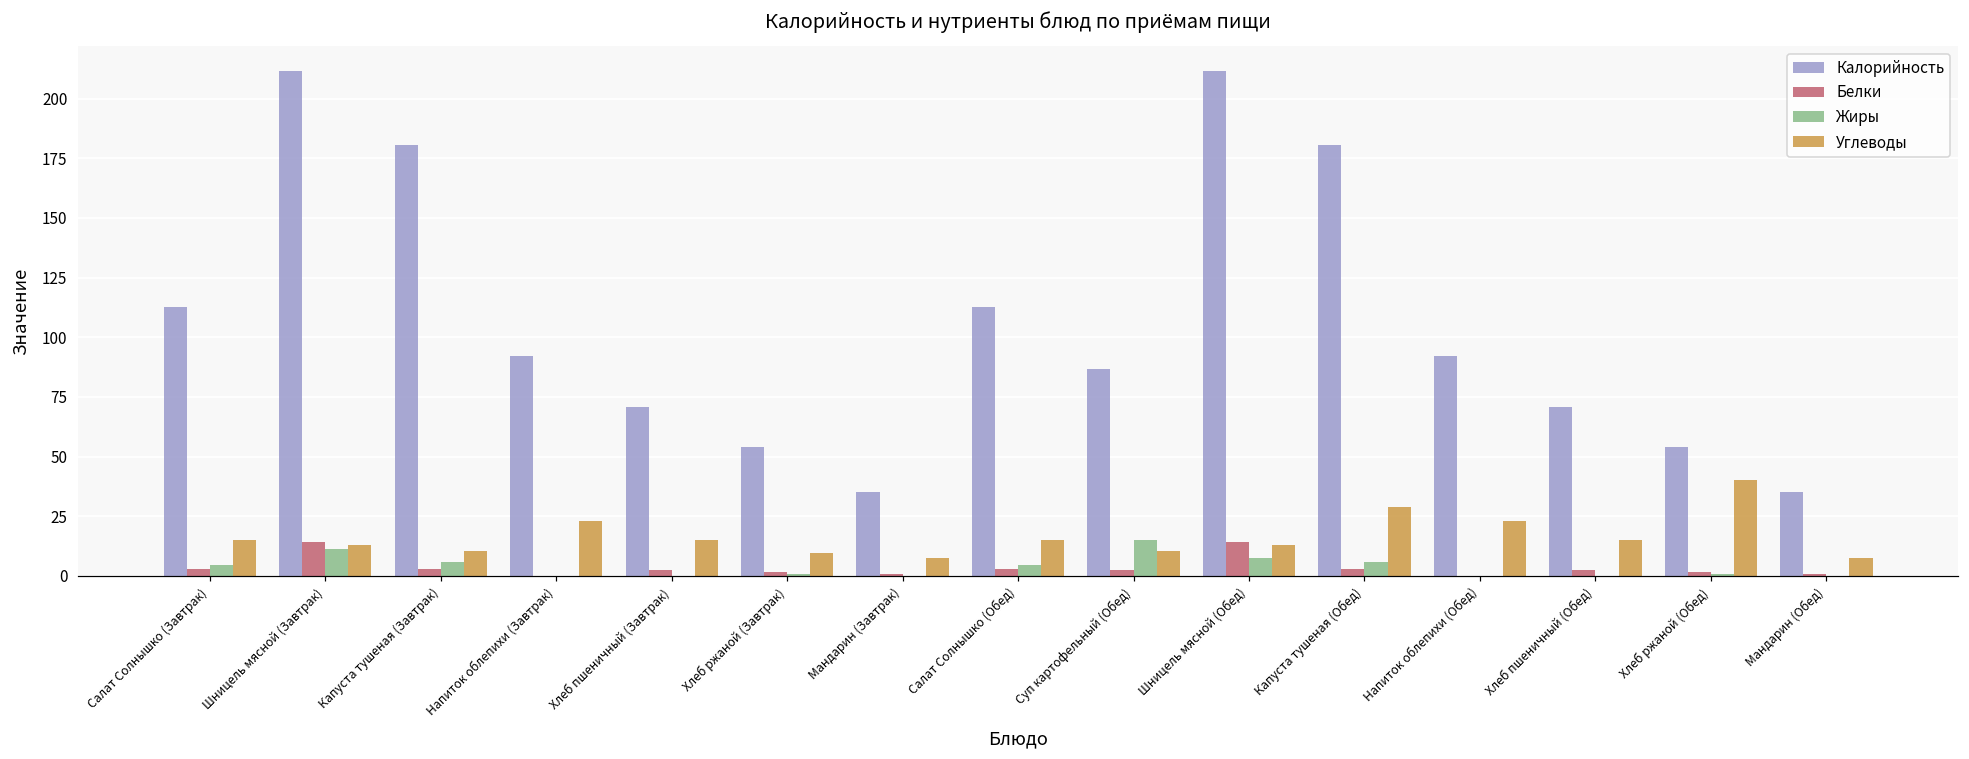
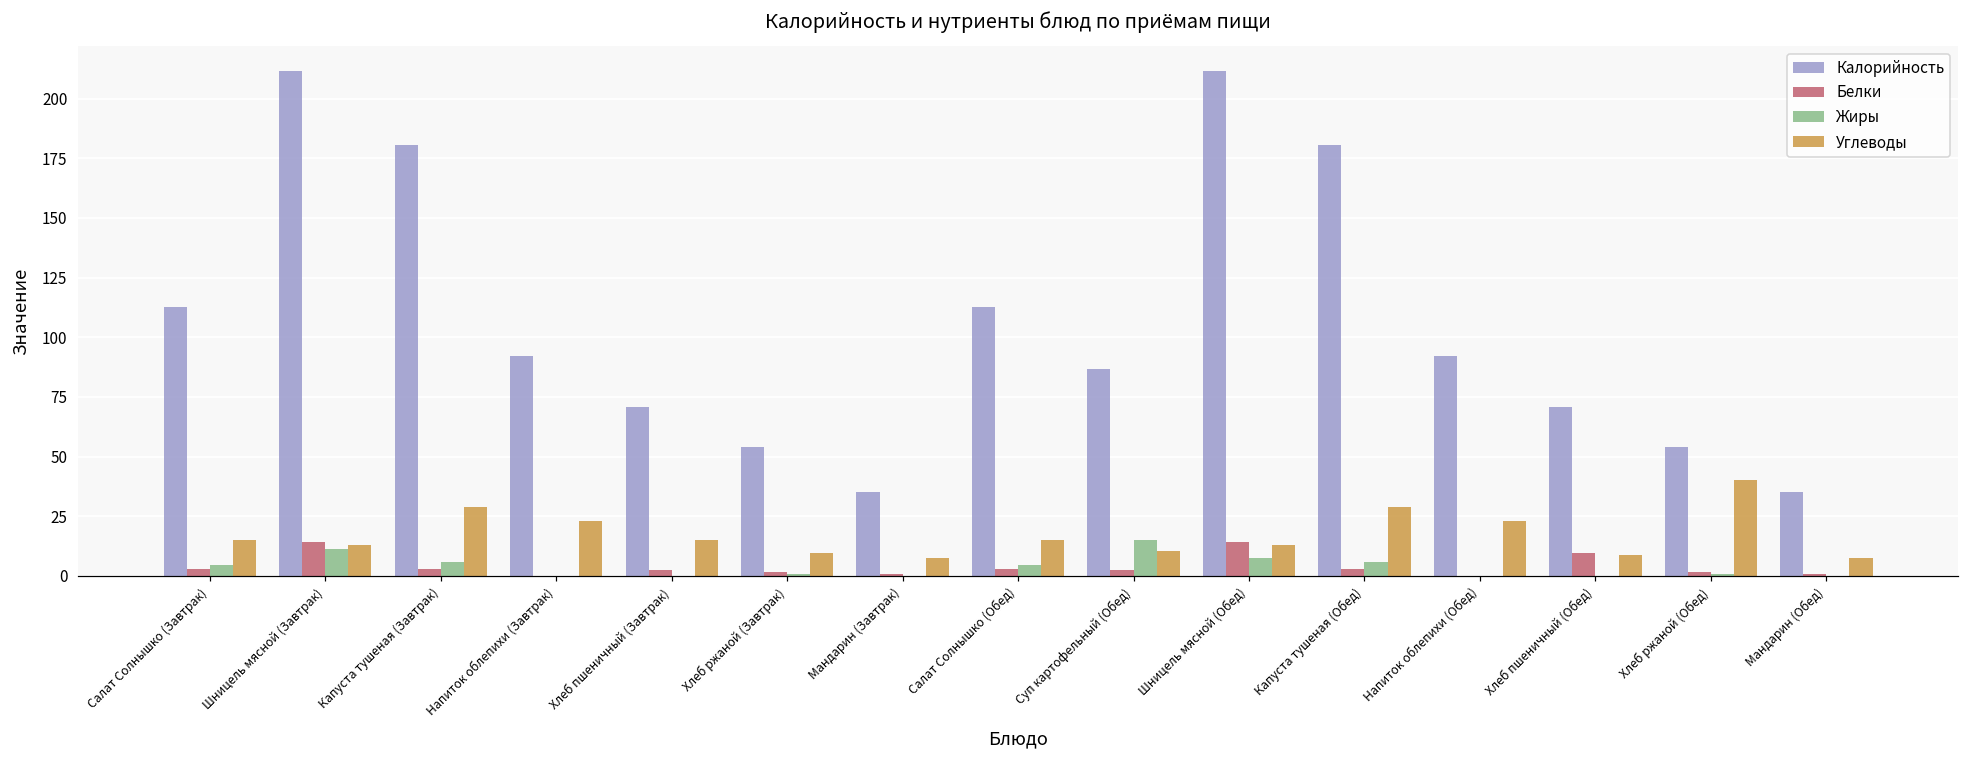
  {
    "Калорийность": {
      "Салат Солнышко (Завтрак)": 113,
      "Шницель мясной (Завтрак)": 211,
      "Капуста тушеная (Завтрак)": 180,
      "Напиток облепихи (Завтрак)": 92,
      "Хлеб пшеничный (Завтрак)": 71,
      "Хлеб ржаной (Завтрак)": 54,
      "Мандарин (Завтрак)": 35,
      "Салат Солнышко (Обед)": 113,
      "Суп картофельный (Обед)": 87,
      "Шницель мясной (Обед)": 211,
      "Капуста тушеная (Обед)": 180,
      "Напиток облепихи (Обед)": 92,
      "Хлеб пшеничный (Обед)": 71,
      "Хлеб ржаной (Обед)": 54,
      "Мандарин (Обед)": 35
    },
    "Белки": {
      "Салат Солнышко (Завтрак)": 3,
      "Шницель мясной (Завтрак)": 14,
      "Капуста тушеная (Завтрак)": 3,
      "Напиток облепихи (Завтрак)": 0,
      "Хлеб пшеничный (Завтрак)": 2,
      "Хлеб ржаной (Завтрак)": 2,
      "Салат Солнышко (Обед)": 3,
      "Суп картофельный (Обед)": 2,
      "Шницель мясной (Обед)": 14,
      "Капуста тушеная (Обед)": 3,
      "Напиток облепихи (Обед)": 0,
-     "Хлеб пшеничный (Обед)": 2,
+     "Хлеб пшеничный (Обед)": 10,
      "Хлеб ржаной (Обед)": 2
    },
    "Жиры": {
      "Салат Солнышко (Завтрак)": 5,
      "Шницель мясной (Завтрак)": 11,
      "Капуста тушеная (Завтрак)": 6,
      "Напиток облепихи (Завтрак)": 0,
      "Салат Солнышко (Обед)": 5,
      "Суп картофельный (Обед)": 15,
      "Шницель мясной (Обед)": 7,
      "Капуста тушеная (Обед)": 6,
      "Напиток облепихи (Обед)": 0
    },
    "Углеводы": {
      "Салат Солнышко (Завтрак)": 15,
      "Шницель мясной (Завтрак)": 13,
-     "Капуста тушеная (Завтрак)": 11,
+     "Капуста тушеная (Завтрак)": 29,
      "Напиток облепихи (Завтрак)": 23,
      "Хлеб пшеничный (Завтрак)": 15,
      "Хлеб ржаной (Завтрак)": 10,
      "Мандарин (Завтрак)": 7,
      "Салат Солнышко (Обед)": 15,
      "Суп картофельный (Обед)": 10,
      "Шницель мясной (Обед)": 13,
      "Капуста тушеная (Обед)": 29,
      "Напиток облепихи (Обед)": 23,
-     "Хлеб пшеничный (Обед)": 15,
+     "Хлеб пшеничный (Обед)": 9,
      "Хлеб ржаной (Обед)": 40,
      "Мандарин (Обед)": 7
    }
  }
